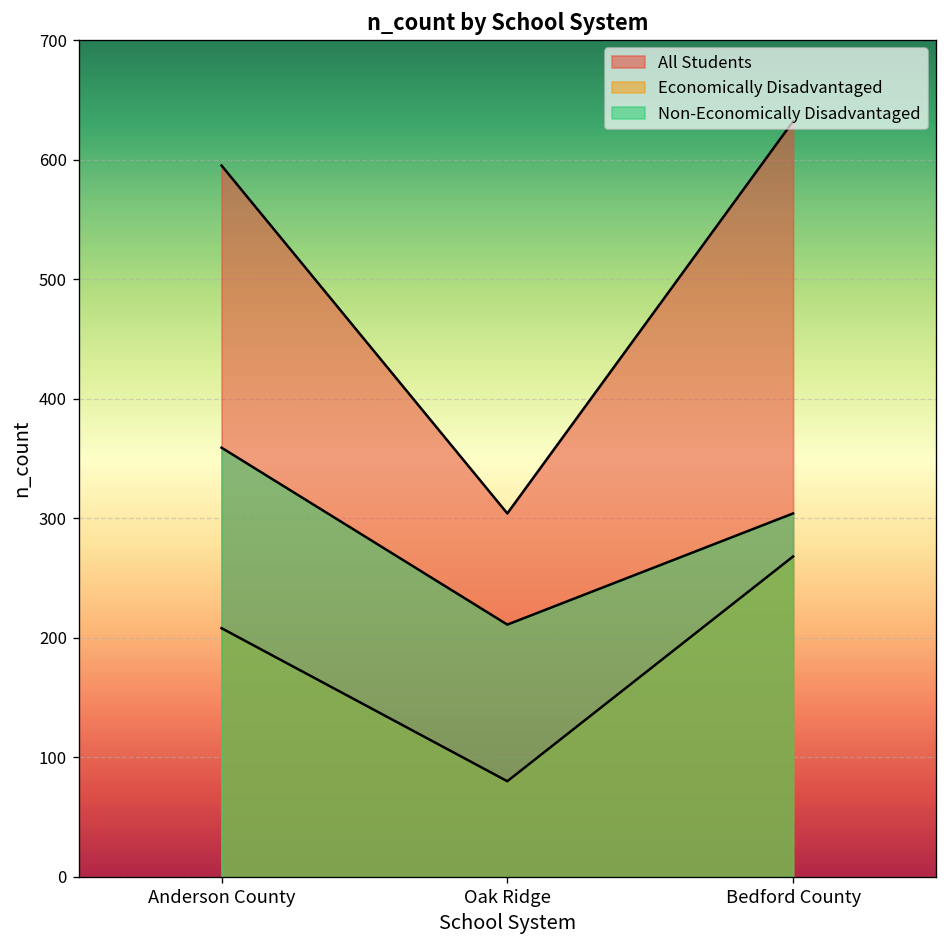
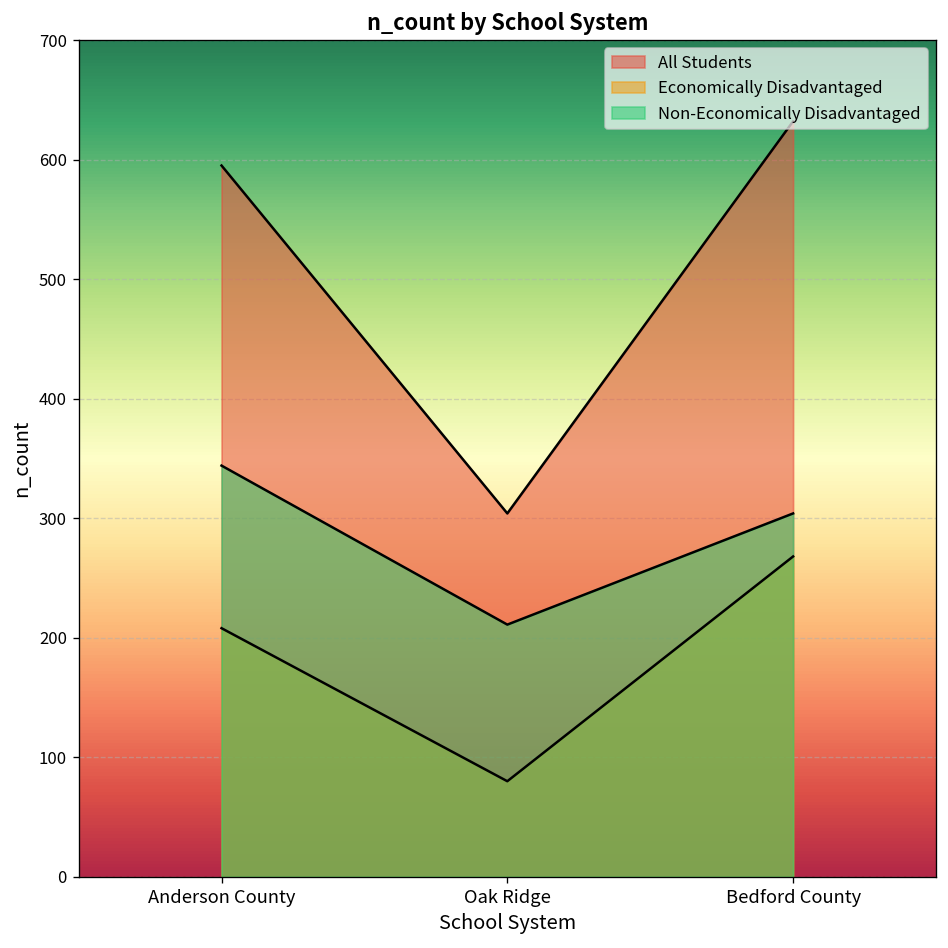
  {
    "All Students": {
      "Anderson County": 600,
      "Oak Ridge": 300
    },
    "Economically Disadvantaged": {
      "Anderson County": 210,
      "Oak Ridge": 80,
      "Bedford County": 270
    },
    "Non-Economically Disadvantaged": {
-     "Anderson County": 360,
+     "Anderson County": 340,
      "Oak Ridge": 210,
      "Bedford County": 300
    }
  }
